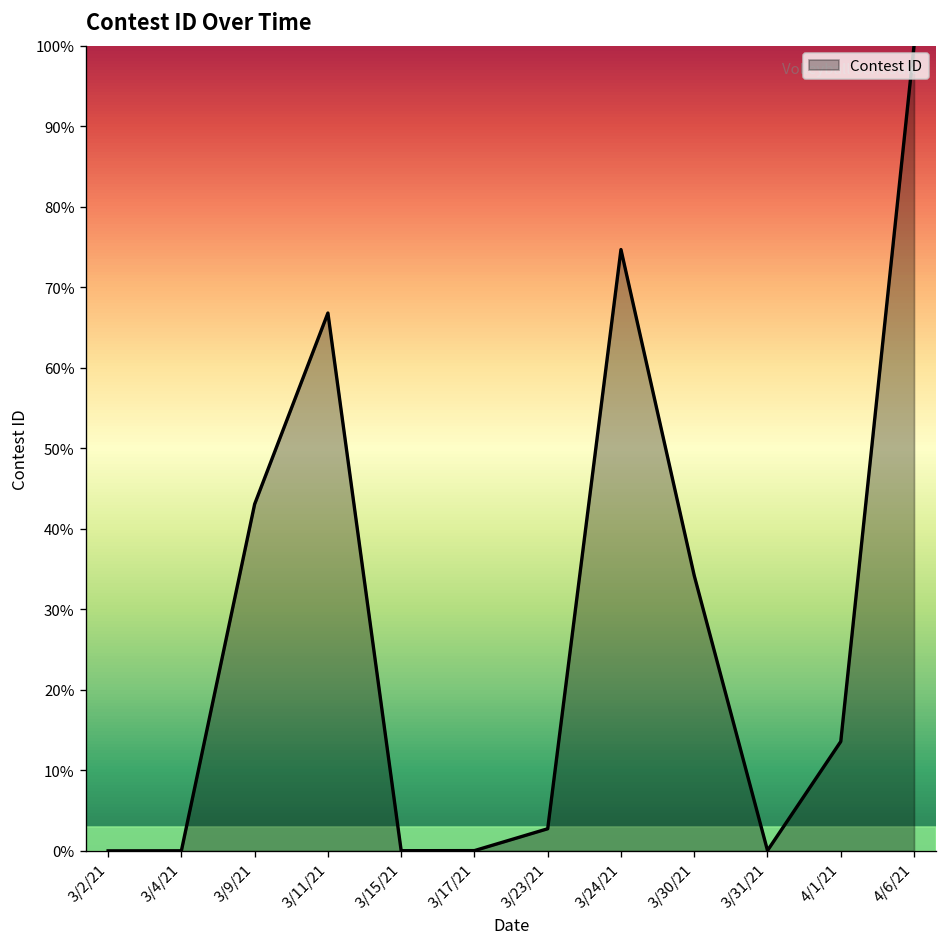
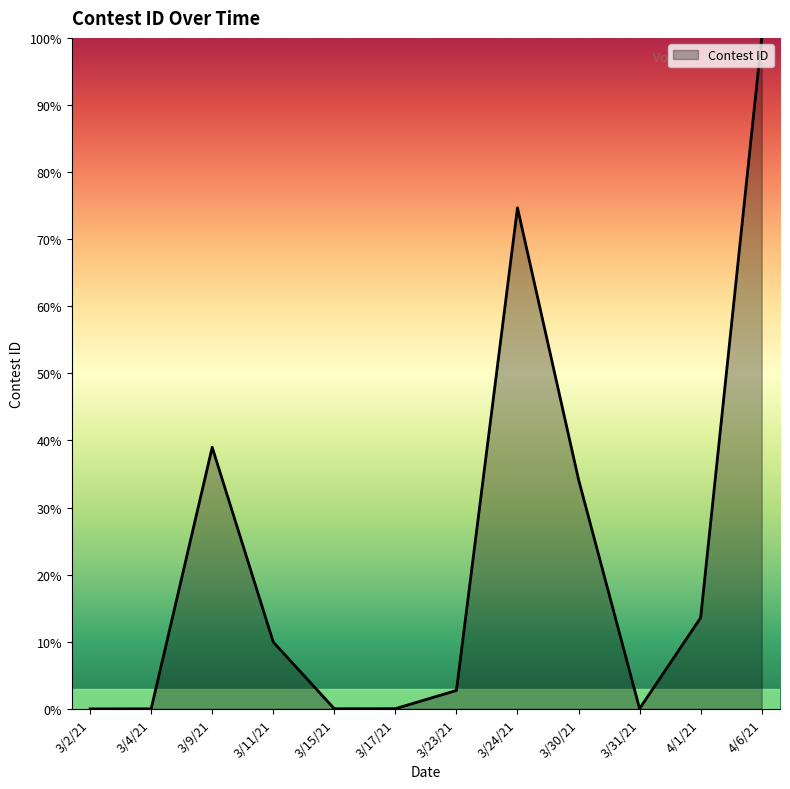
  {
-   "3/9/21": "43%",
-   "3/11/21": "67%",
+   "3/9/21": "39%",
+   "3/11/21": "10%",
    "3/24/21": "75%",
    "3/30/21": "34%",
    "4/1/21": "14%",
    "4/6/21": "100%"
  }
